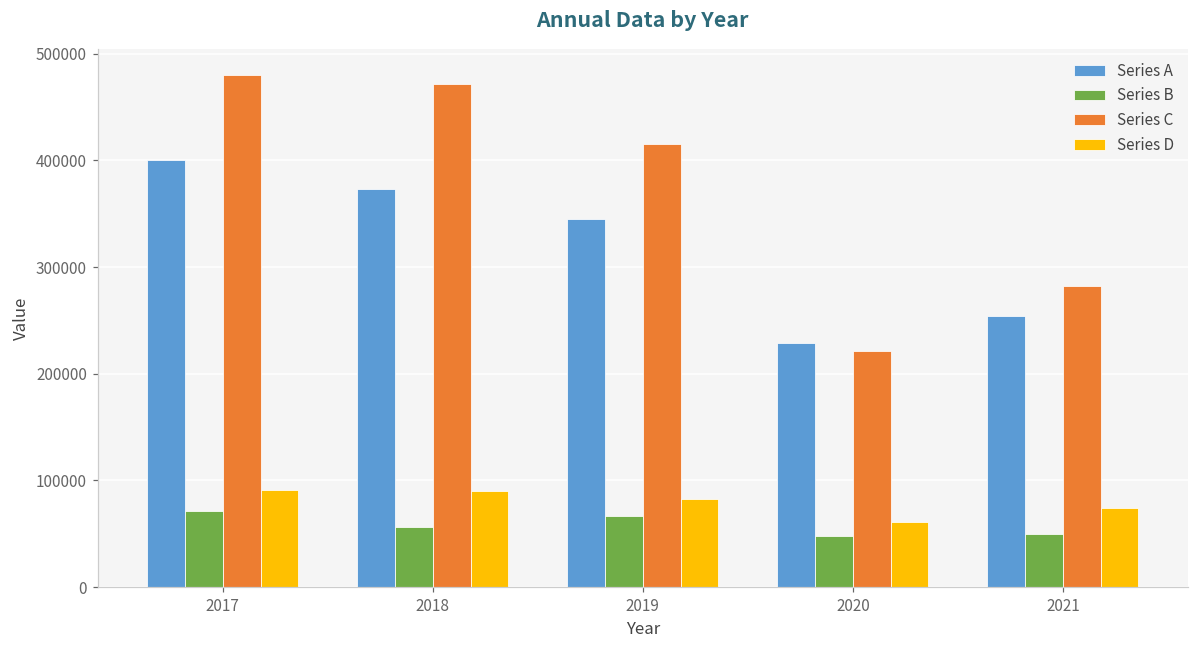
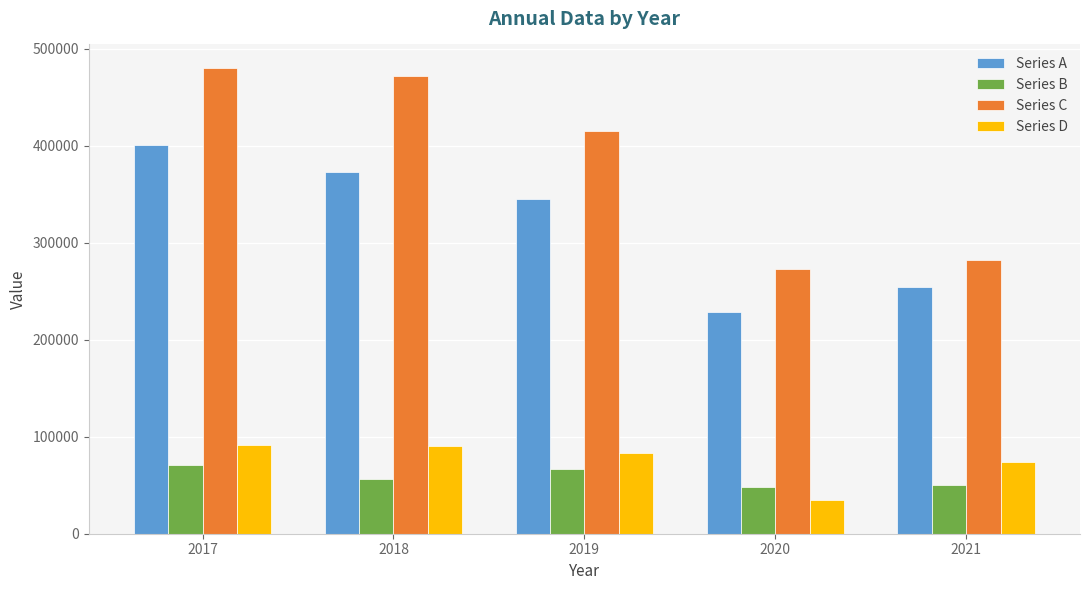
  {
    "Series A": {
      "2017": 400000,
      "2018": 370000,
      "2019": 340000,
      "2020": 230000,
      "2021": 250000
    },
    "Series B": {
      "2017": 70000,
      "2018": 60000,
      "2019": 70000,
      "2020": 50000,
      "2021": 50000
    },
    "Series C": {
      "2017": 480000,
      "2018": 470000,
      "2019": 420000,
-     "2020": 220000,
+     "2020": 270000,
      "2021": 280000
    },
    "Series D": {
      "2017": 90000,
      "2018": 90000,
      "2019": 80000,
-     "2020": 60000,
+     "2020": 30000,
      "2021": 70000
    }
  }
